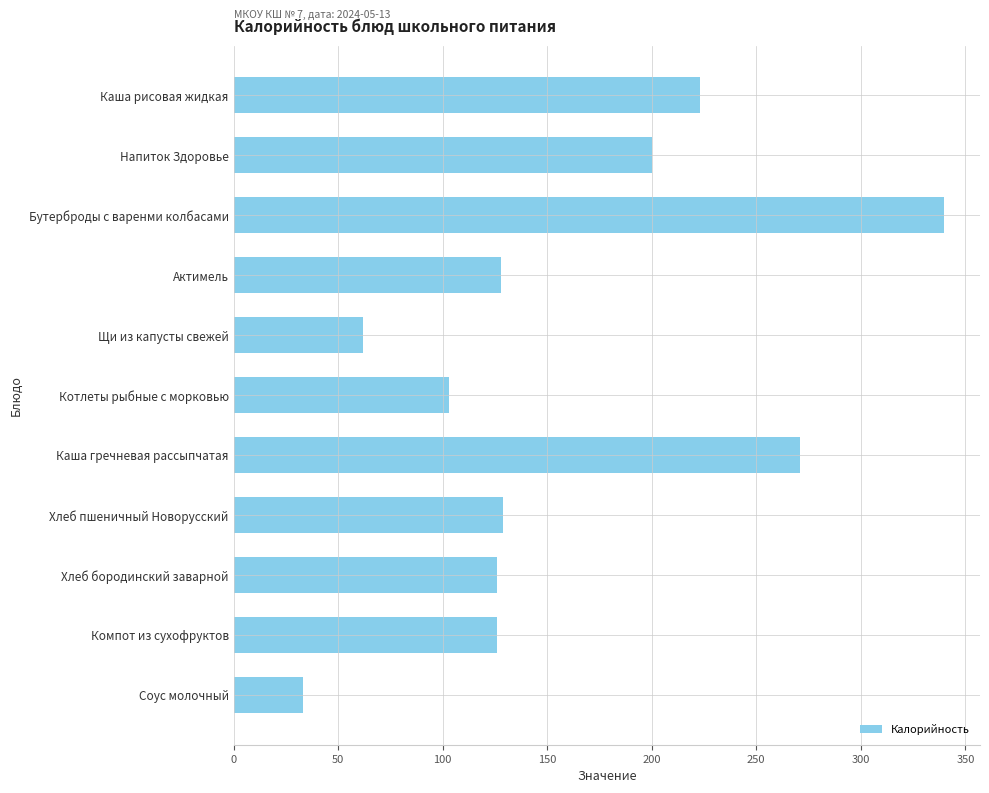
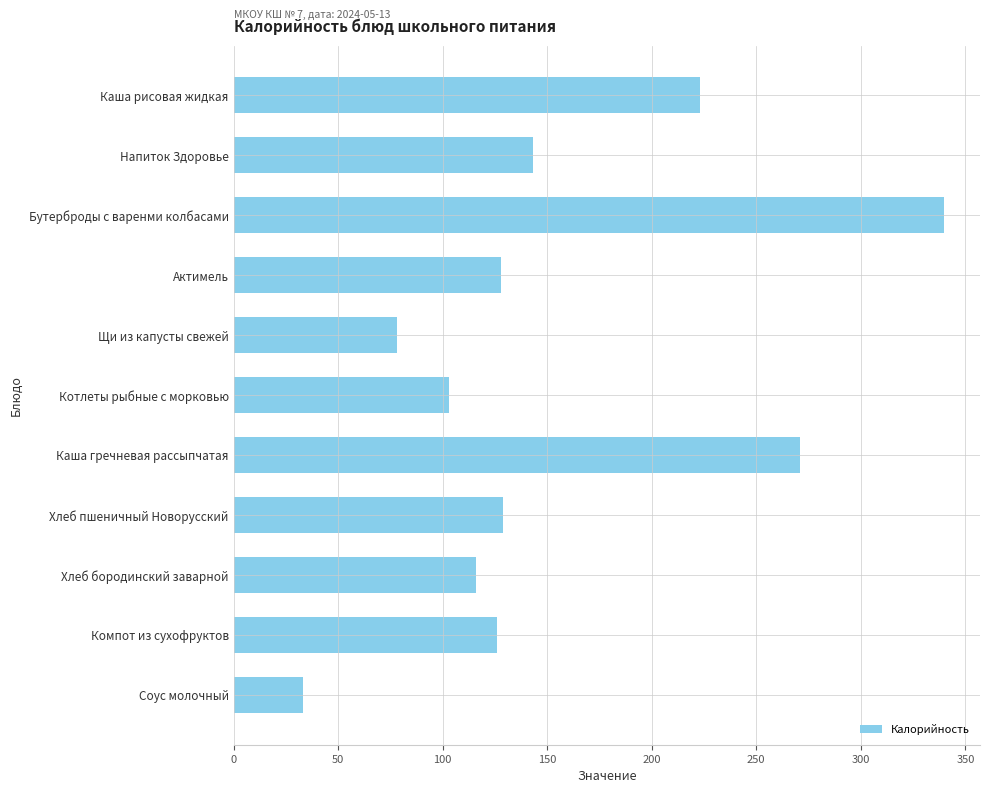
  {
    "Каша рисовая жидкая": 223,
-   "Напиток Здоровье": 200,
+   "Напиток Здоровье": 143,
    "Бутерброды с варенми колбасами": 340,
    "Актимель": 128,
-   "Щи из капусты свежей": 62,
+   "Щи из капусты свежей": 78,
    "Котлеты рыбные с морковью": 103,
    "Каша гречневая рассыпчатая": 271,
    "Хлеб пшеничный Новорусский": 129,
-   "Хлеб бородинский заварной": 126,
+   "Хлеб бородинский заварной": 116,
    "Компот из сухофруктов": 126,
    "Соус молочный": 33
  }
